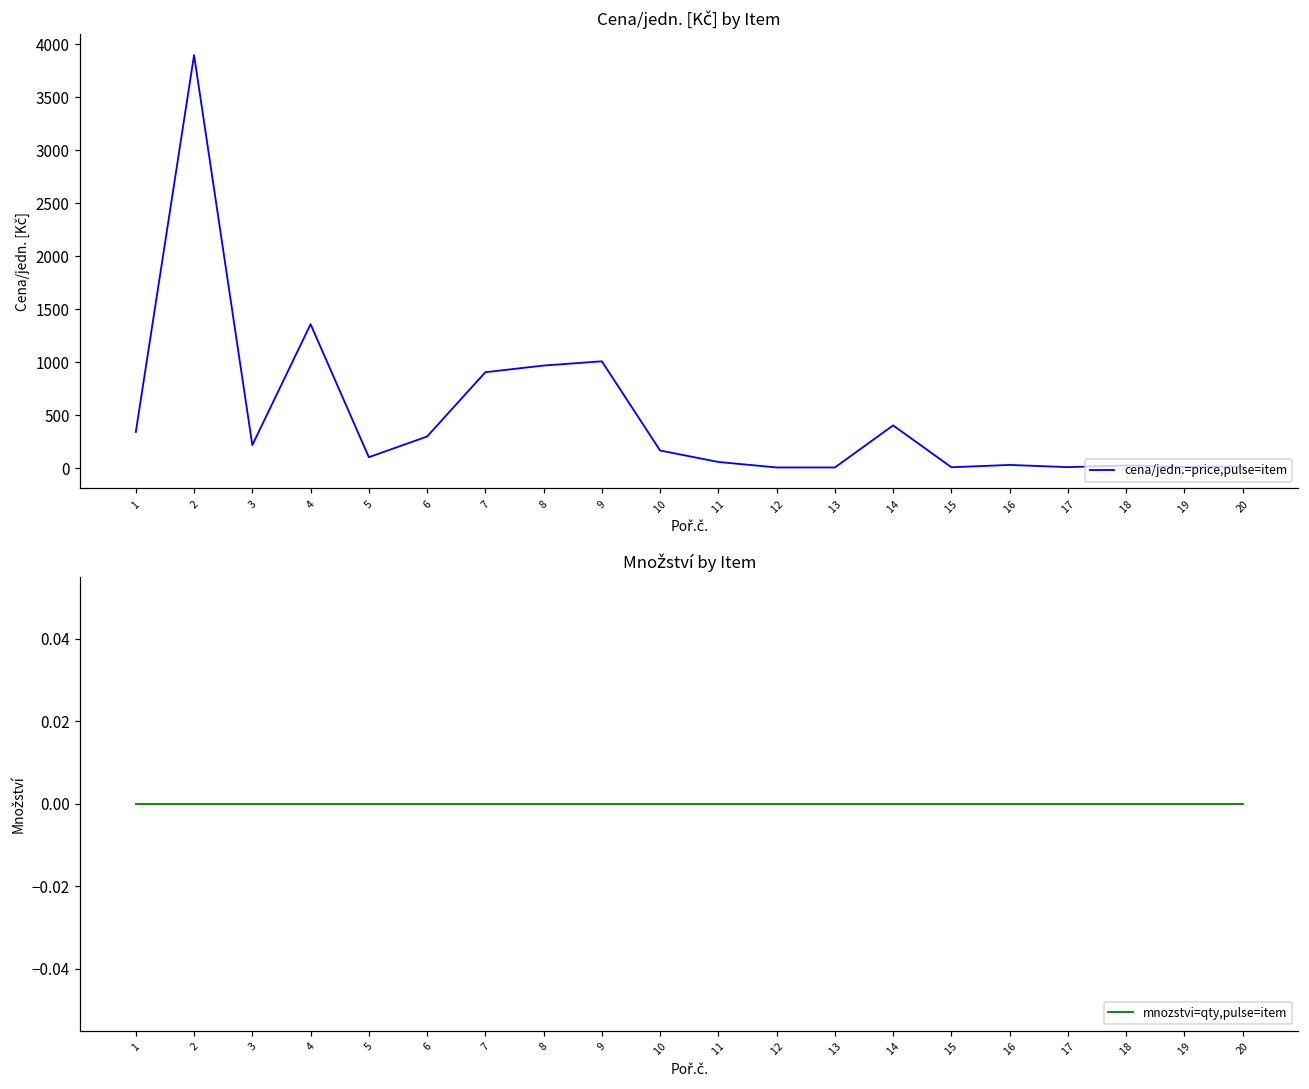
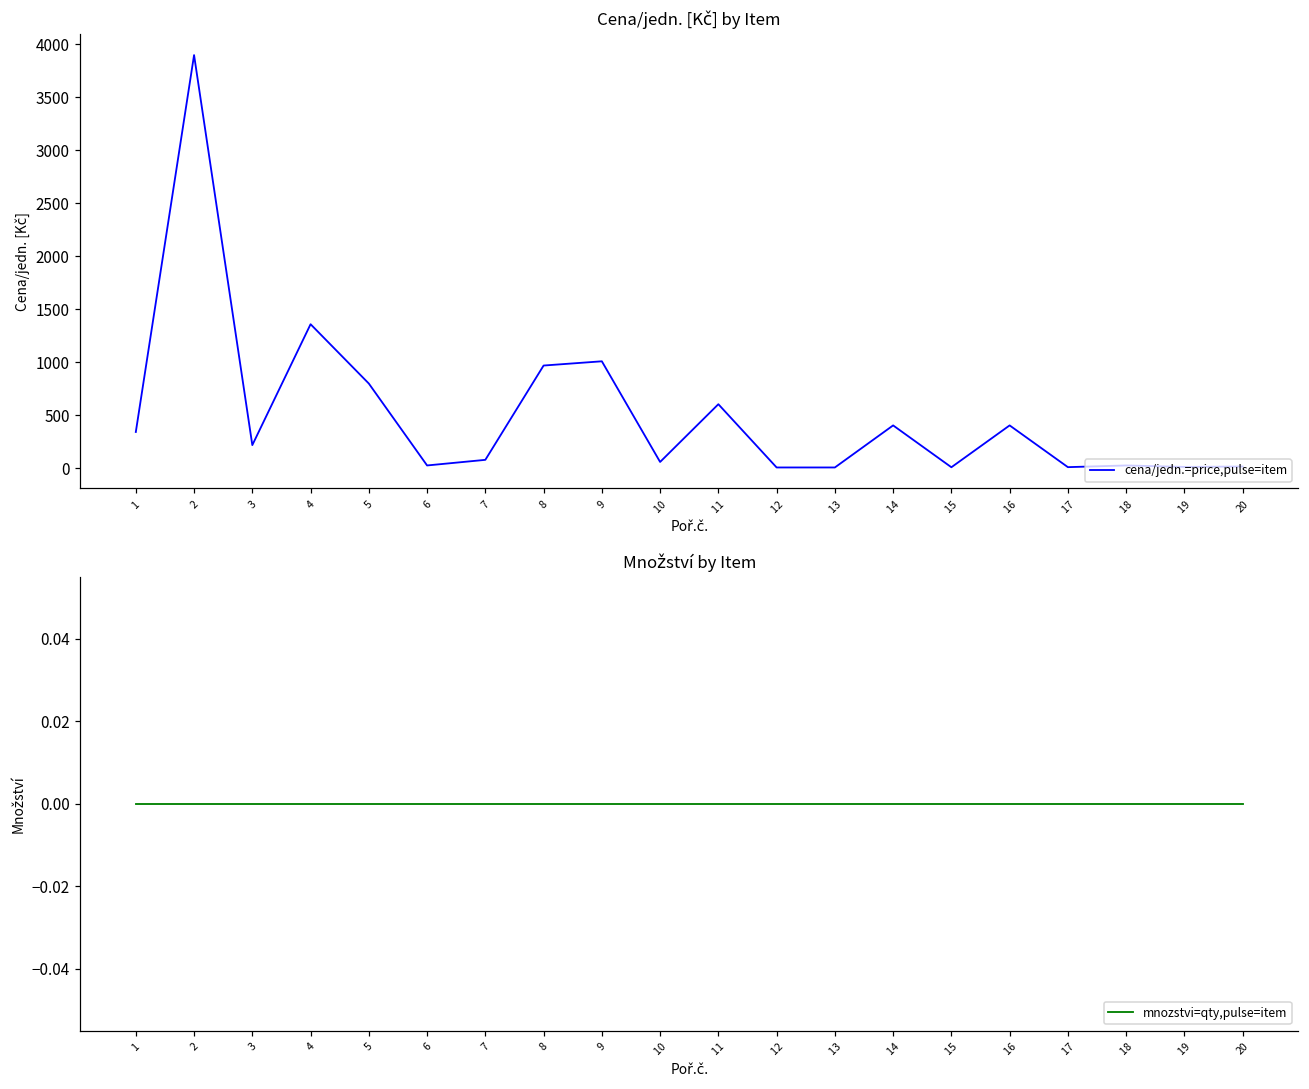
  {
    "Cena/jedn. [Kč] by Item": {
      "1": 300,
      "2": 3900,
      "3": 200,
      "4": 1400,
-     "5": 100,
-     "6": 300,
-     "7": 900,
+     "5": 800,
+     "6": 0,
+     "7": 100,
      "8": 1000,
      "9": 1000,
-     "10": 200,
-     "11": 100,
+     "10": 100,
+     "11": 600,
      "12": 0,
      "13": 0,
      "14": 400,
      "15": 0,
-     "16": 0,
+     "16": 400,
      "17": 0
    },
    "Množství by Item": {
      "1": 0.000,
      "2": 0.000,
      "3": 0.000,
      "4": 0.000,
      "5": 0.000,
      "6": 0.000,
      "7": 0.000,
      "8": 0.000,
      "9": 0.000,
      "10": 0.000,
      "11": 0.000,
      "12": 0.000,
      "13": 0.000,
      "14": 0.000,
      "15": 0.000,
      "16": 0.000,
      "17": 0.000,
      "18": 0.000,
      "19": 0.000,
      "20": 0.000
    }
  }
